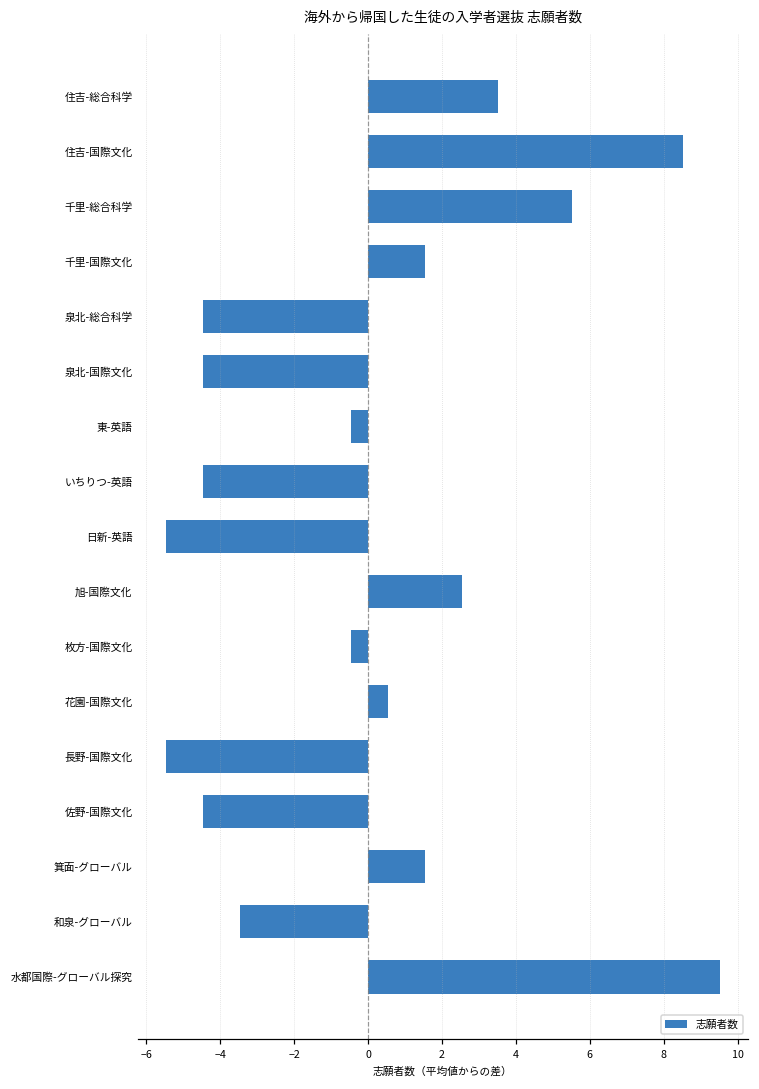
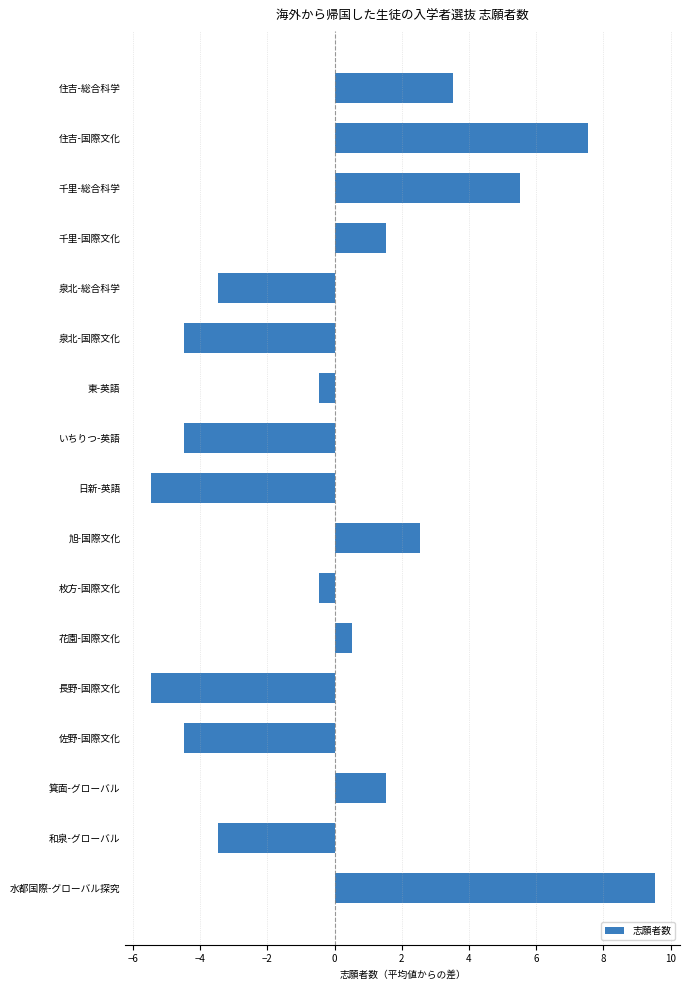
  {
    "住吉-総合科学": 3.5,
-   "住吉-国際文化": 8.5,
+   "住吉-国際文化": 7.5,
    "千里-総合科学": 5.5,
    "千里-国際文化": 1.5,
-   "泉北-総合科学": -4.5,
+   "泉北-総合科学": -3.5,
    "泉北-国際文化": -4.5,
    "東-英語": -0.5,
    "いちりつ-英語": -4.5,
    "日新-英語": -5.5,
    "旭-国際文化": 2.5,
    "枚方-国際文化": -0.5,
    "花園-国際文化": 0.5,
    "長野-国際文化": -5.5,
    "佐野-国際文化": -4.5,
    "箕面-グローバル": 1.5,
    "和泉-グローバル": -3.5,
    "水都国際-グローバル探究": 9.5
  }
